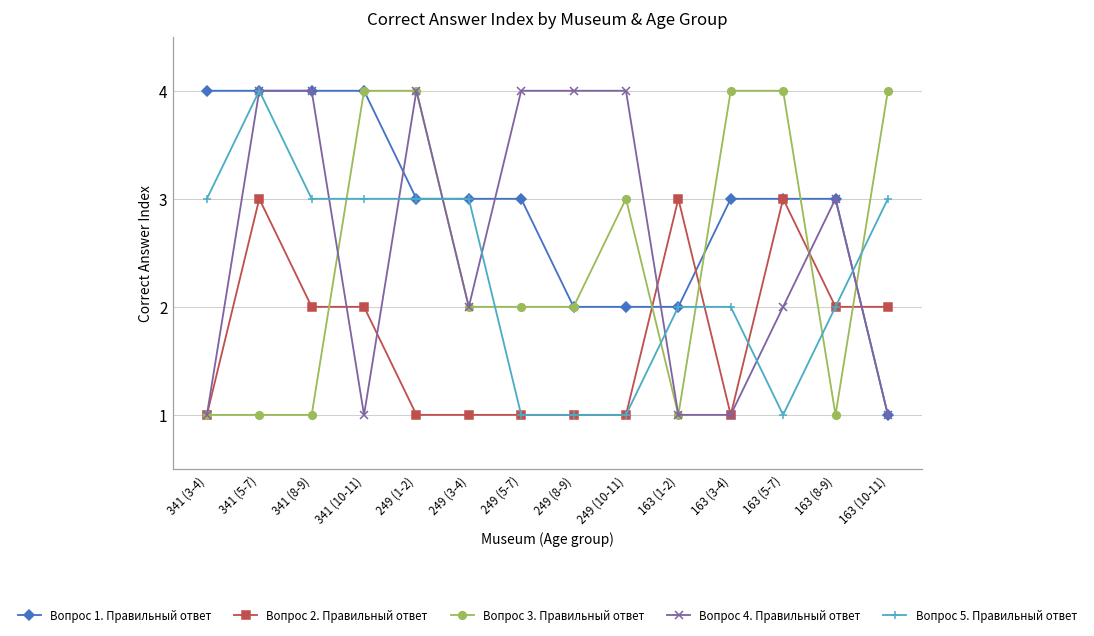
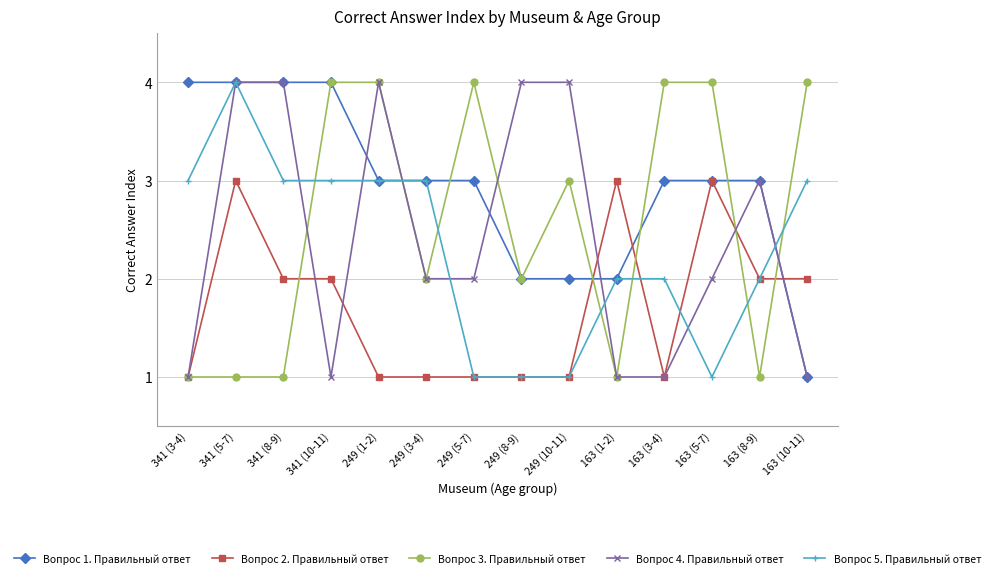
  {
    "Вопрос 2. Правильный ответ": {
      "341 (5-7)": 3,
      "341 (8-9)": 2,
      "341 (10-11)": 2,
      "249 (1-2)": 1,
      "249 (3-4)": 1,
      "163 (1-2)": 3,
      "163 (10-11)": 2
    },
    "Вопрос 3. Правильный ответ": {
      "341 (5-7)": 1,
      "341 (8-9)": 1,
-     "249 (5-7)": 2,
+     "249 (5-7)": 4,
      "249 (10-11)": 3,
      "163 (3-4)": 4,
      "163 (5-7)": 4,
      "163 (8-9)": 1,
      "163 (10-11)": 4
    },
    "Вопрос 4. Правильный ответ": {
      "341 (10-11)": 1,
-     "249 (5-7)": 4,
+     "249 (5-7)": 2,
      "249 (8-9)": 4,
      "249 (10-11)": 4,
      "163 (5-7)": 2
    }
  }
